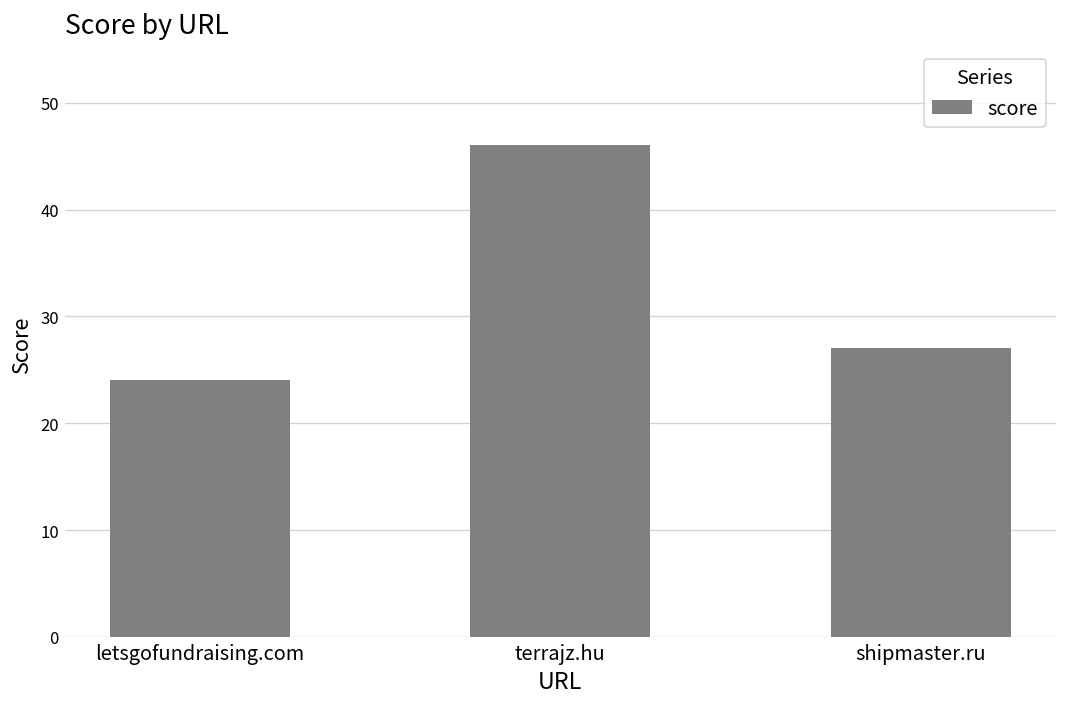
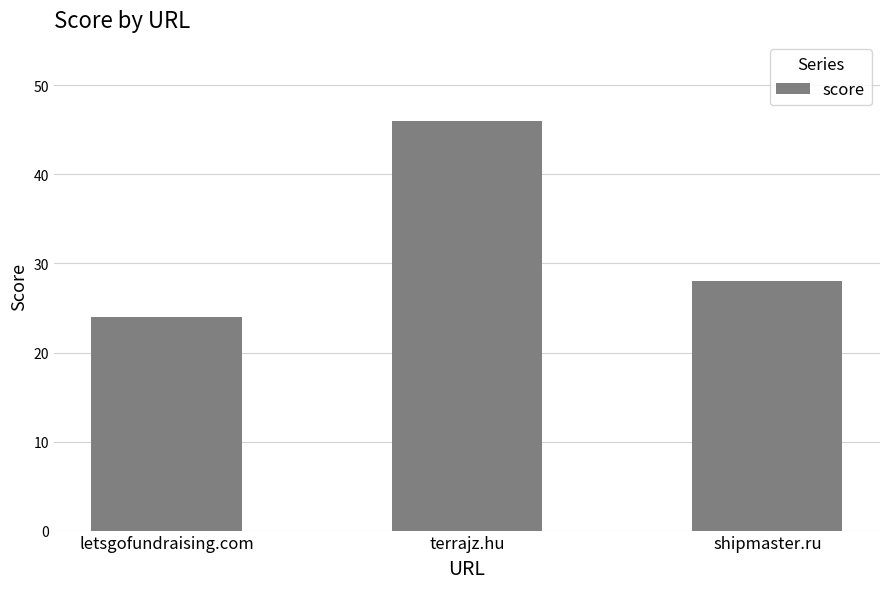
  {
    "letsgofundraising.com": 24,
    "terrajz.hu": 46,
-   "shipmaster.ru": 27
+   "shipmaster.ru": 28
  }
